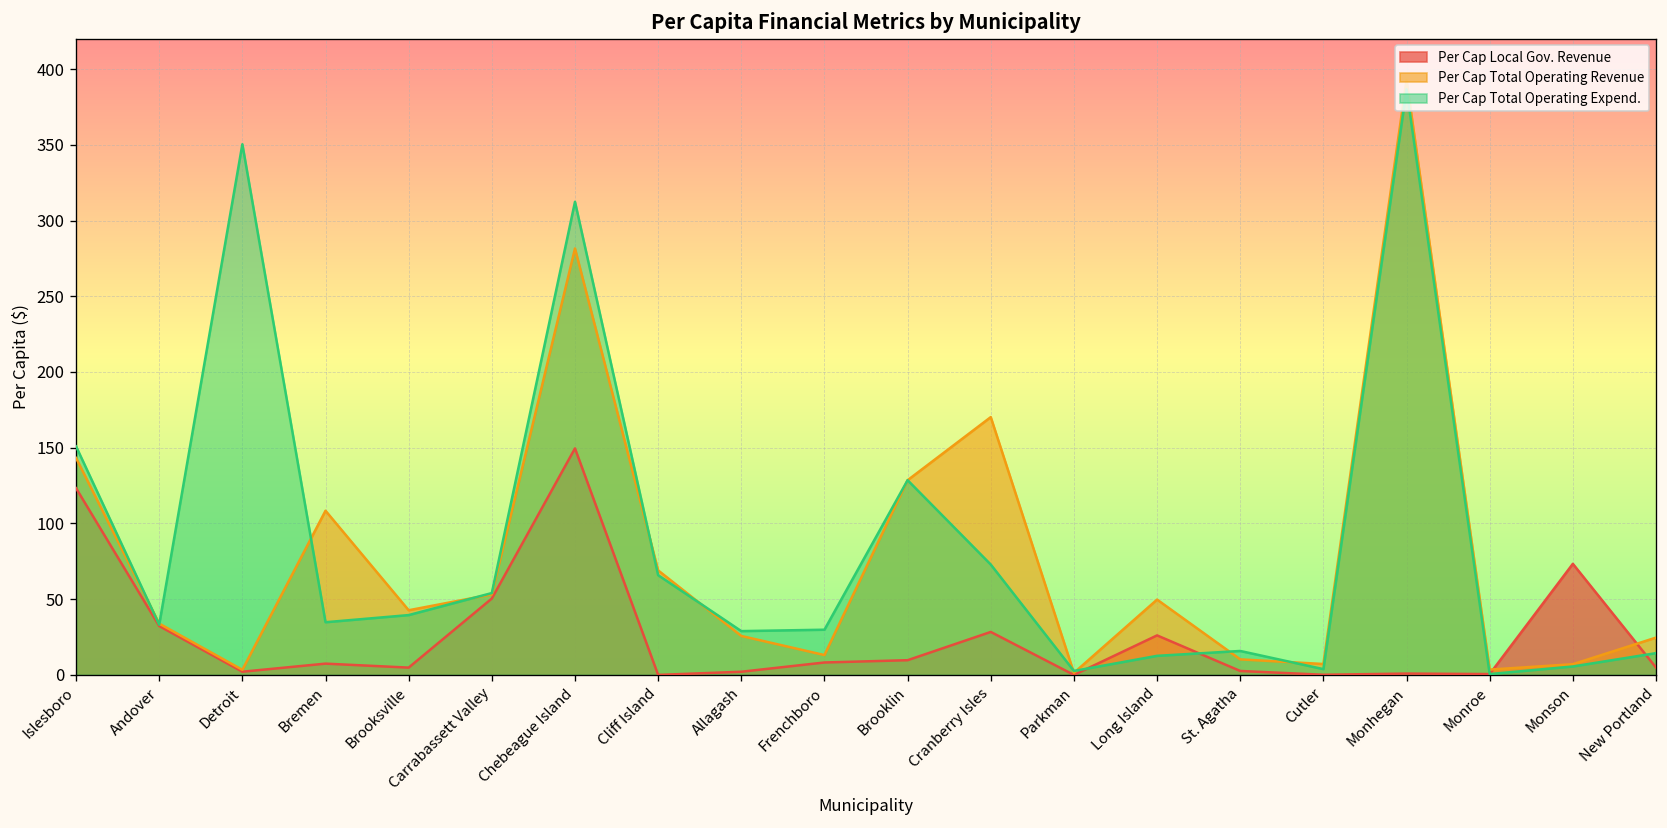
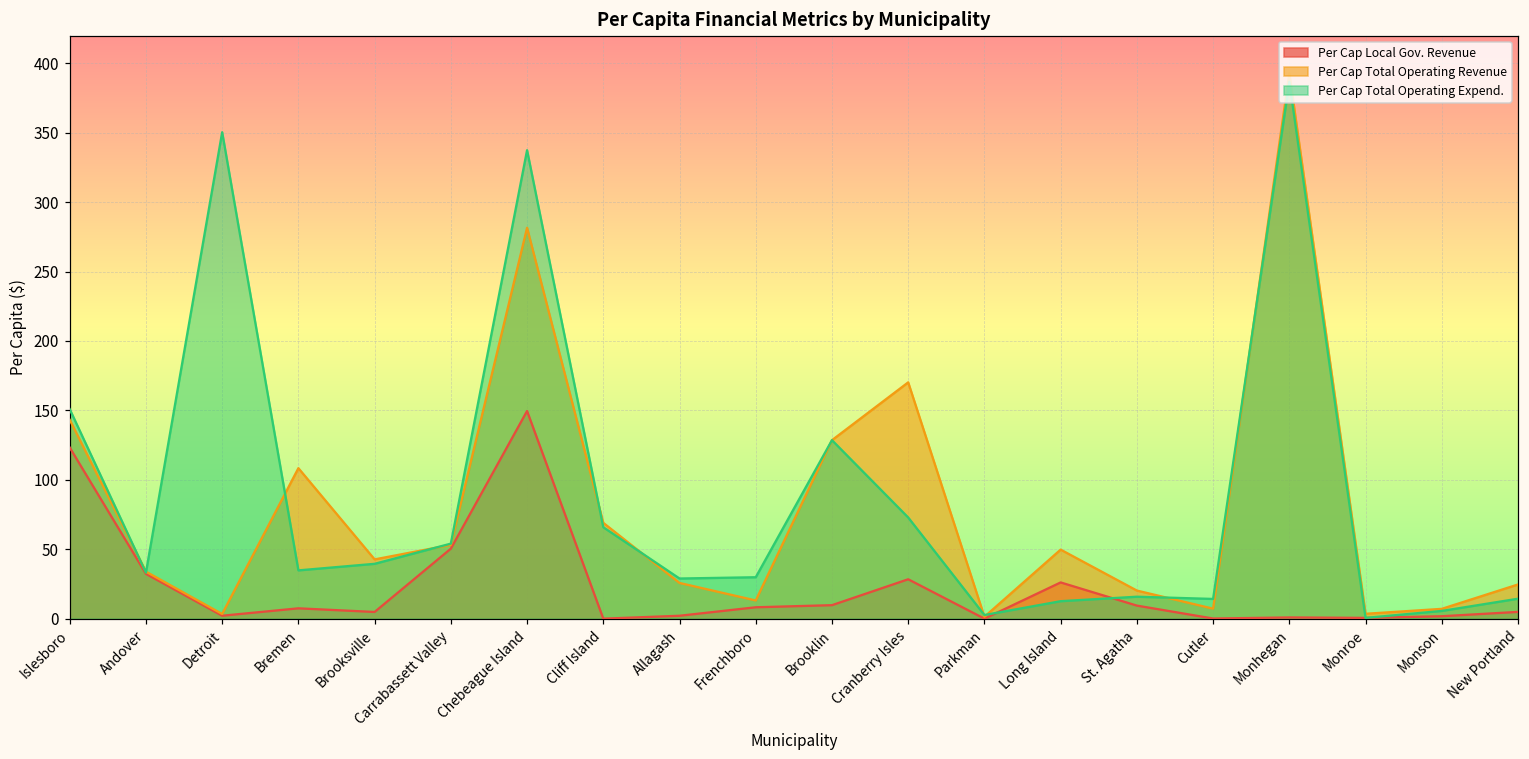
  {
    "Per Cap Local Gov. Revenue": {
      "Islesboro": 123,
      "Bremen": 7,
      "Brooksville": 5,
      "Carrabassett Valley": 50,
      "Chebeague Island": 150,
      "Cliff Island": 0,
      "Allagash": 2,
      "Frenchboro": 8,
      "Brooklin": 10,
      "Cranberry Isles": 28,
      "Long Island": 26,
-     "St. Agatha": 3,
+     "St. Agatha": 9,
      "Cutler": 0,
      "Monhegan": 1,
-     "Monson": 73,
+     "Monson": 2,
      "New Portland": 5
    },
    "Per Cap Total Operating Revenue": {
      "Islesboro": 143,
      "Bremen": 108,
      "Brooksville": 43,
      "Chebeague Island": 282,
      "Cliff Island": 69,
      "Allagash": 26,
      "Frenchboro": 13,
      "Cranberry Isles": 170,
      "Long Island": 50,
-     "St. Agatha": 10,
+     "St. Agatha": 20,
      "Cutler": 7,
      "Monroe": 4,
      "New Portland": 25
    },
    "Per Cap Total Operating Expend.": {
      "Islesboro": 151,
      "Detroit": 350,
      "Bremen": 35,
      "Brooksville": 40,
-     "Chebeague Island": 312,
+     "Chebeague Island": 337,
      "Cliff Island": 66,
      "Allagash": 29,
      "Frenchboro": 30,
      "Cranberry Isles": 73,
      "Long Island": 13,
      "St. Agatha": 16,
-     "Cutler": 4,
+     "Cutler": 14,
      "New Portland": 14
    }
  }
